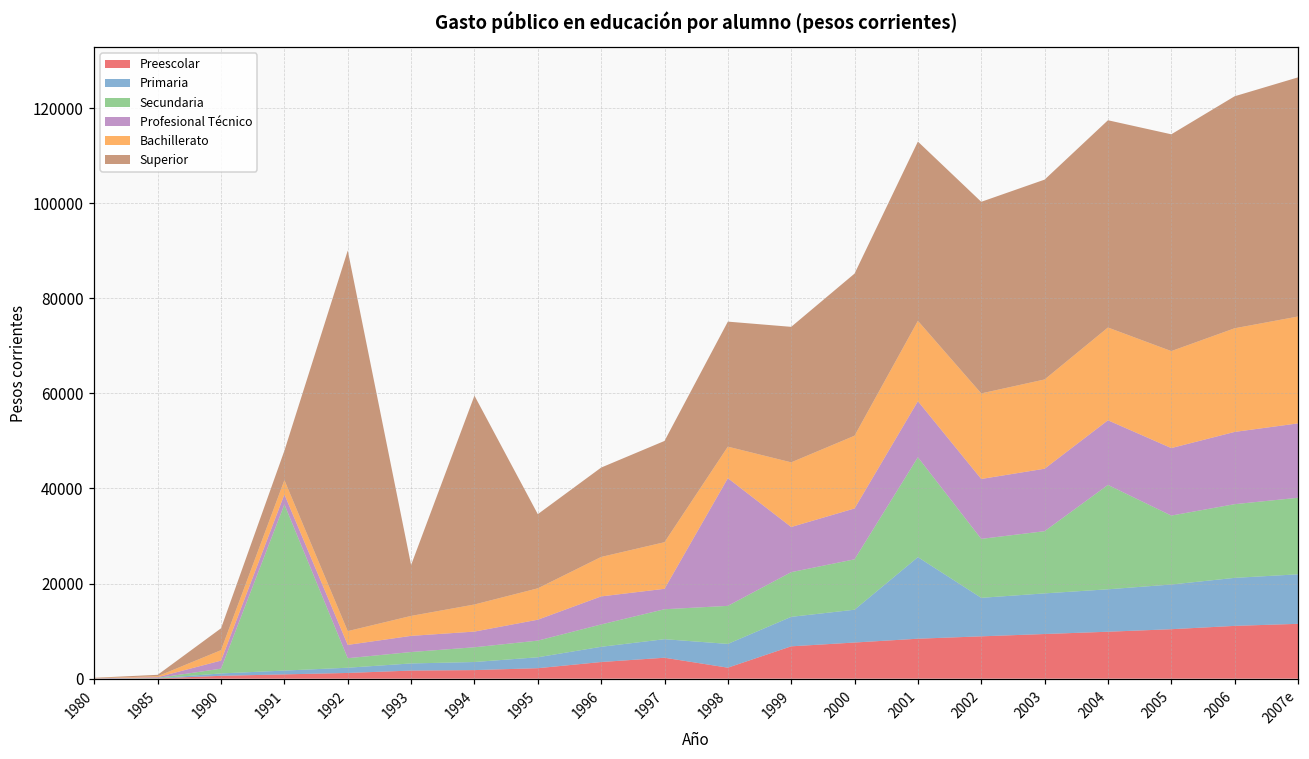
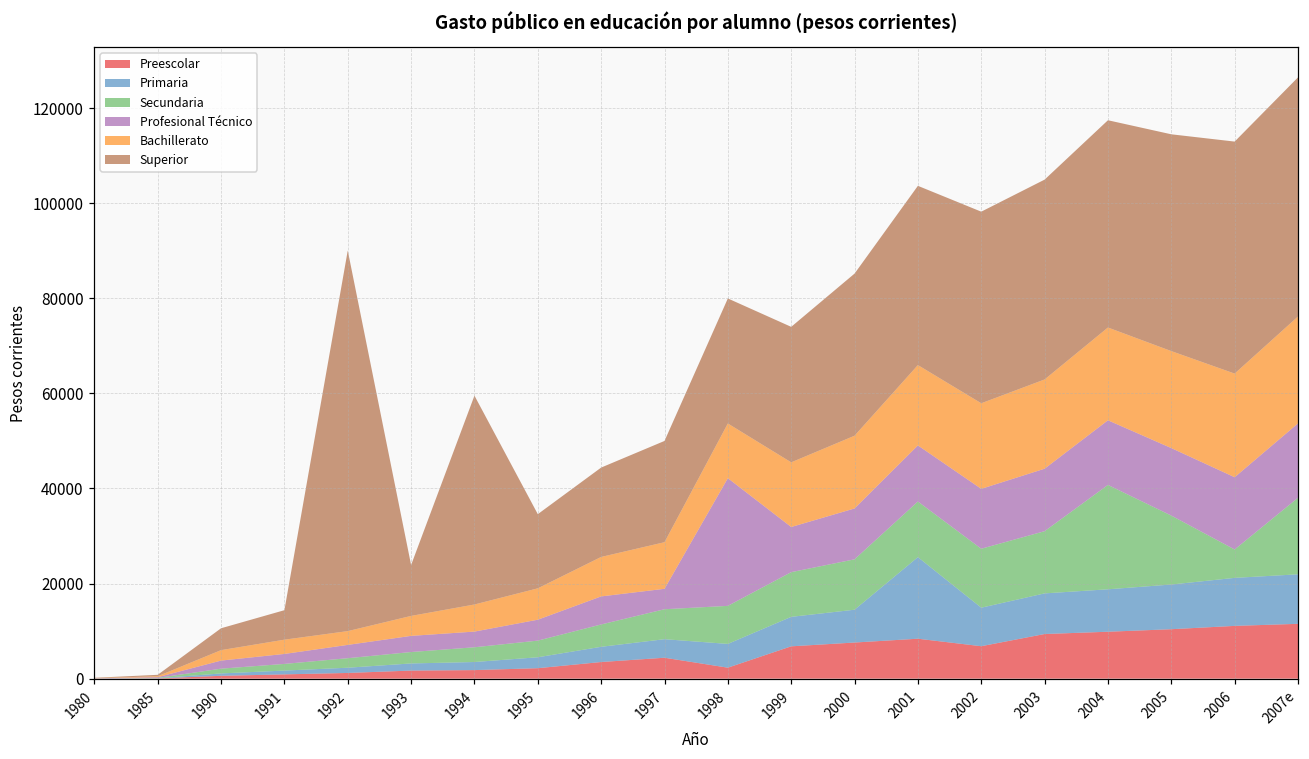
  {
    "Preescolar": {
      "1991": 1000,
      "1992": 1000,
      "1993": 2000,
      "1994": 2000,
      "1995": 2000,
      "1996": 4000,
      "1997": 4000,
      "1998": 2000,
      "1999": 7000,
      "2000": 8000,
      "2001": 8000,
-     "2002": 9000,
+     "2002": 7000,
      "2003": 9000,
      "2004": 10000,
      "2005": 10000,
      "2006": 11000,
      "2007e": 12000
    },
    "Primaria": {
      "1991": 1000,
      "1992": 1000,
      "1993": 2000,
      "1994": 2000,
      "1995": 2000,
      "1996": 3000,
      "1997": 4000,
      "1998": 5000,
      "1999": 6000,
      "2000": 7000,
      "2001": 17000,
      "2002": 8000,
      "2003": 9000,
      "2004": 9000,
      "2005": 9000,
      "2006": 10000,
      "2007e": 10000
    },
    "Secundaria": {
      "1990": 1000,
-     "1991": 35000,
+     "1991": 1000,
      "1992": 2000,
      "1993": 2000,
      "1994": 3000,
      "1995": 4000,
      "1996": 5000,
      "1997": 6000,
      "1998": 8000,
      "1999": 9000,
      "2000": 11000,
-     "2001": 21000,
+     "2001": 12000,
      "2002": 12000,
      "2003": 13000,
      "2004": 22000,
      "2005": 15000,
-     "2006": 16000,
+     "2006": 6000,
      "2007e": 16000
    },
    "Profesional Técnico": {
      "1990": 2000,
      "1991": 2000,
      "1992": 3000,
      "1993": 3000,
      "1994": 3000,
      "1995": 4000,
      "1996": 6000,
      "1997": 4000,
      "1998": 27000,
      "1999": 10000,
      "2000": 11000,
      "2001": 12000,
      "2002": 13000,
      "2003": 13000,
      "2004": 14000,
      "2005": 14000,
      "2006": 15000,
      "2007e": 16000
    },
    "Bachillerato": {
      "1990": 2000,
      "1991": 3000,
      "1992": 3000,
      "1993": 4000,
      "1994": 6000,
      "1995": 7000,
      "1996": 8000,
      "1997": 10000,
-     "1998": 7000,
+     "1998": 12000,
      "1999": 14000,
      "2000": 15000,
      "2001": 17000,
      "2002": 18000,
      "2003": 19000,
      "2004": 20000,
      "2005": 20000,
      "2006": 22000,
      "2007e": 22000
    },
    "Superior": {
      "1990": 5000,
      "1991": 6000,
      "1992": 80000,
      "1993": 11000,
      "1994": 44000,
      "1995": 16000,
      "1996": 19000,
      "1997": 21000,
      "1998": 26000,
      "1999": 29000,
      "2000": 34000,
      "2001": 38000,
      "2002": 40000,
      "2003": 42000,
      "2004": 44000,
      "2005": 46000,
      "2006": 49000,
      "2007e": 50000
    }
  }
